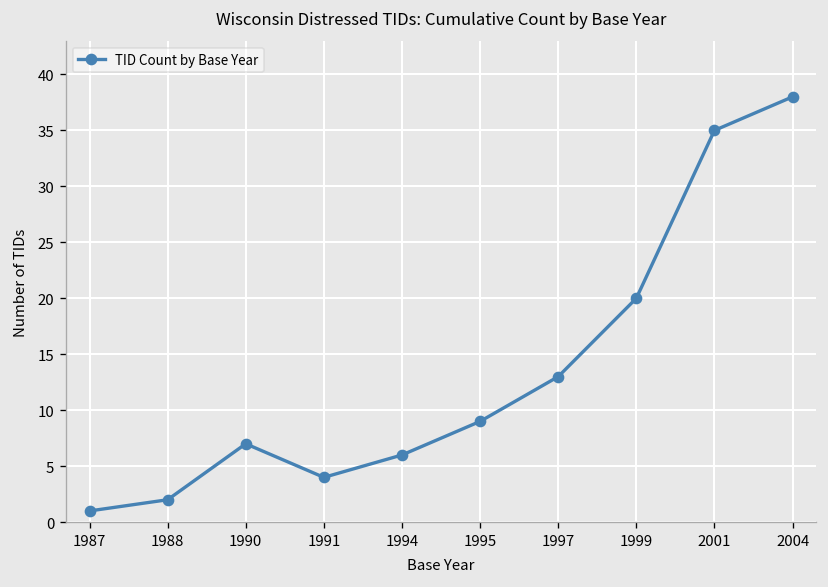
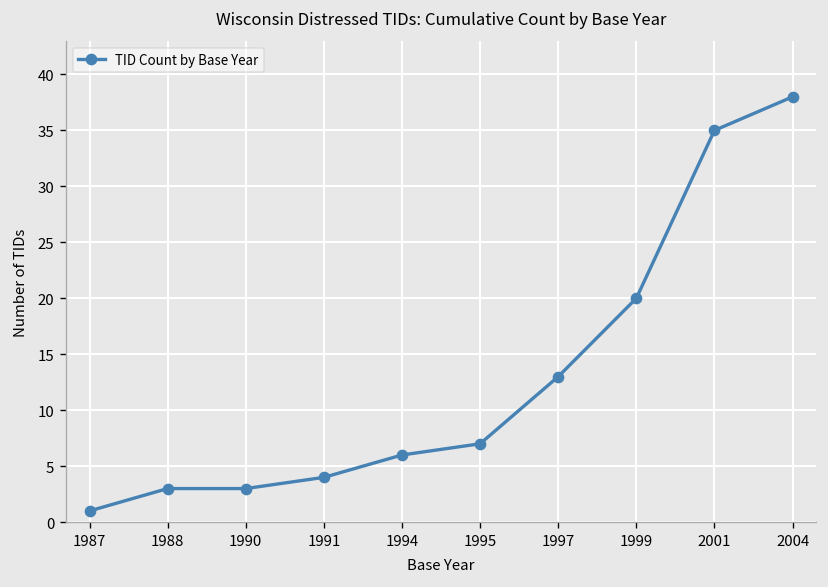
  {
    "1987": 1,
-   "1988": 2,
-   "1990": 7,
+   "1988": 3,
+   "1990": 3,
    "1991": 4,
    "1994": 6,
-   "1995": 9,
+   "1995": 7,
    "1997": 13,
    "1999": 20,
    "2001": 35,
    "2004": 38
  }
